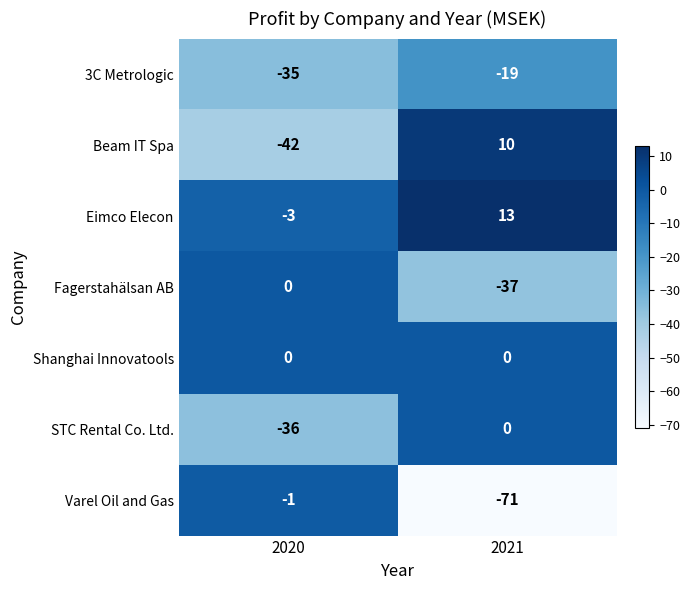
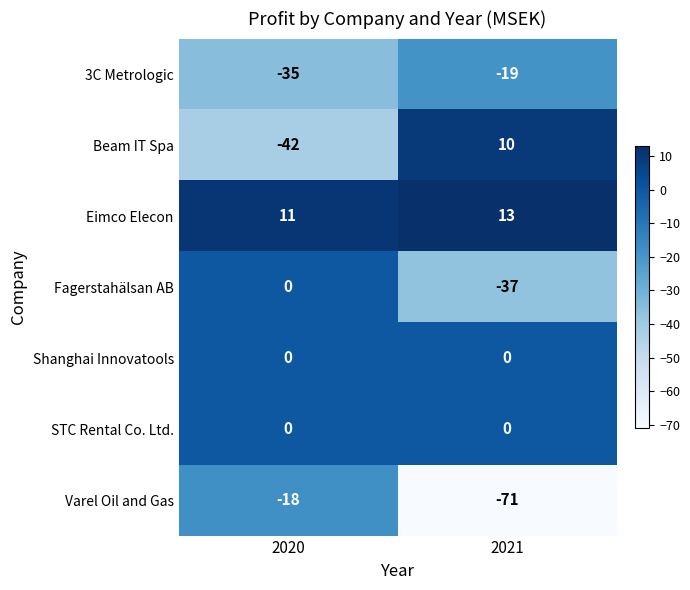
  {
    "3C Metrologic": {
      "2020": -35,
      "2021": -19
    },
    "Beam IT Spa": {
      "2020": -42,
      "2021": 10
    },
    "Eimco Elecon": {
-     "2020": -3,
+     "2020": 11,
      "2021": 13
    },
    "Fagerstahälsan AB": {
      "2020": 0,
      "2021": -37
    },
    "Shanghai Innovatools": {
      "2020": 0,
      "2021": 0
    },
    "STC Rental Co. Ltd.": {
-     "2020": -36,
+     "2020": 0,
      "2021": 0
    },
    "Varel Oil and Gas": {
-     "2020": -1,
+     "2020": -18,
      "2021": -71
    }
  }
